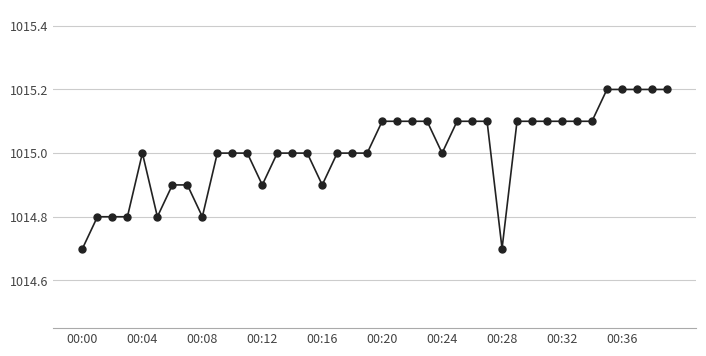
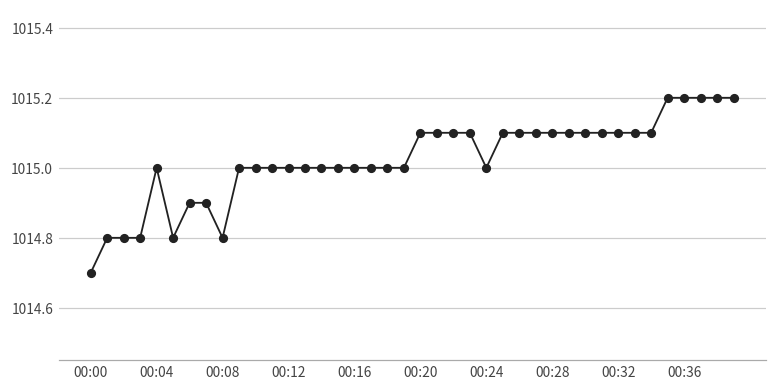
  {
    "00:00": 1014.7,
    "00:04": 1015.0,
    "00:08": 1014.8,
-   "00:12": 1014.9,
-   "00:16": 1014.9,
+   "00:12": 1015.0,
+   "00:16": 1015.0,
    "00:20": 1015.1,
    "00:24": 1015.0,
-   "00:28": 1014.7,
+   "00:28": 1015.1,
    "00:32": 1015.1,
    "00:36": 1015.2
  }
